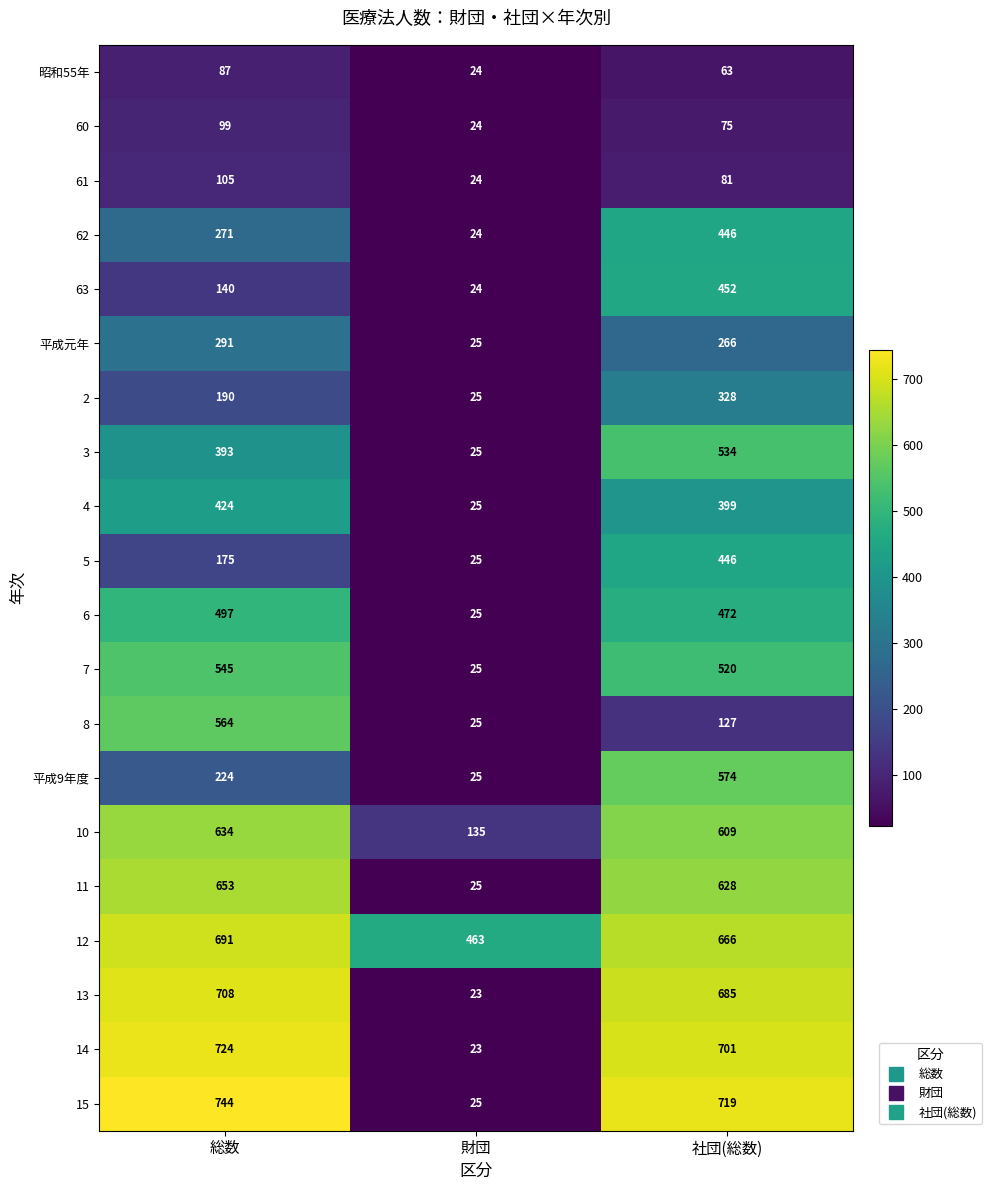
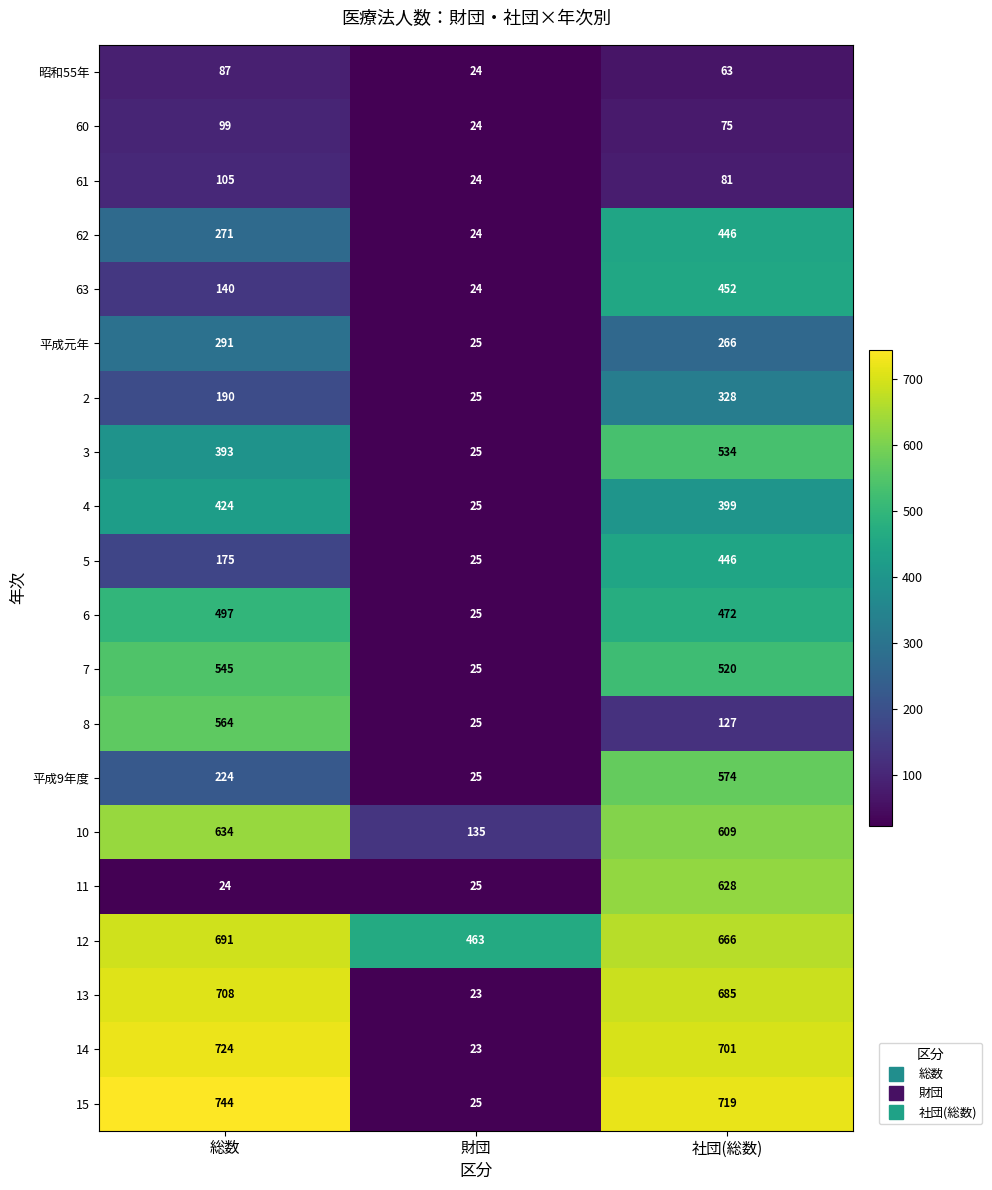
  {
    "昭和55年": {
      "総数": 87,
      "財団": 24,
      "社団(総数)": 63
    },
    "60": {
      "総数": 99,
      "財団": 24,
      "社団(総数)": 75
    },
    "61": {
      "総数": 105,
      "財団": 24,
      "社団(総数)": 81
    },
    "62": {
      "総数": 271,
      "財団": 24,
      "社団(総数)": 446
    },
    "63": {
      "総数": 140,
      "財団": 24,
      "社団(総数)": 452
    },
    "平成元年": {
      "総数": 291,
      "財団": 25,
      "社団(総数)": 266
    },
    "2": {
      "総数": 190,
      "財団": 25,
      "社団(総数)": 328
    },
    "3": {
      "総数": 393,
      "財団": 25,
      "社団(総数)": 534
    },
    "4": {
      "総数": 424,
      "財団": 25,
      "社団(総数)": 399
    },
    "5": {
      "総数": 175,
      "財団": 25,
      "社団(総数)": 446
    },
    "6": {
      "総数": 497,
      "財団": 25,
      "社団(総数)": 472
    },
    "7": {
      "総数": 545,
      "財団": 25,
      "社団(総数)": 520
    },
    "8": {
      "総数": 564,
      "財団": 25,
      "社団(総数)": 127
    },
    "平成9年度": {
      "総数": 224,
      "財団": 25,
      "社団(総数)": 574
    },
    "10": {
      "総数": 634,
      "財団": 135,
      "社団(総数)": 609
    },
    "11": {
-     "総数": 653,
+     "総数": 24,
      "財団": 25,
      "社団(総数)": 628
    },
    "12": {
      "総数": 691,
      "財団": 463,
      "社団(総数)": 666
    },
    "13": {
      "総数": 708,
      "財団": 23,
      "社団(総数)": 685
    },
    "14": {
      "総数": 724,
      "財団": 23,
      "社団(総数)": 701
    },
    "15": {
      "総数": 744,
      "財団": 25,
      "社団(総数)": 719
    }
  }
